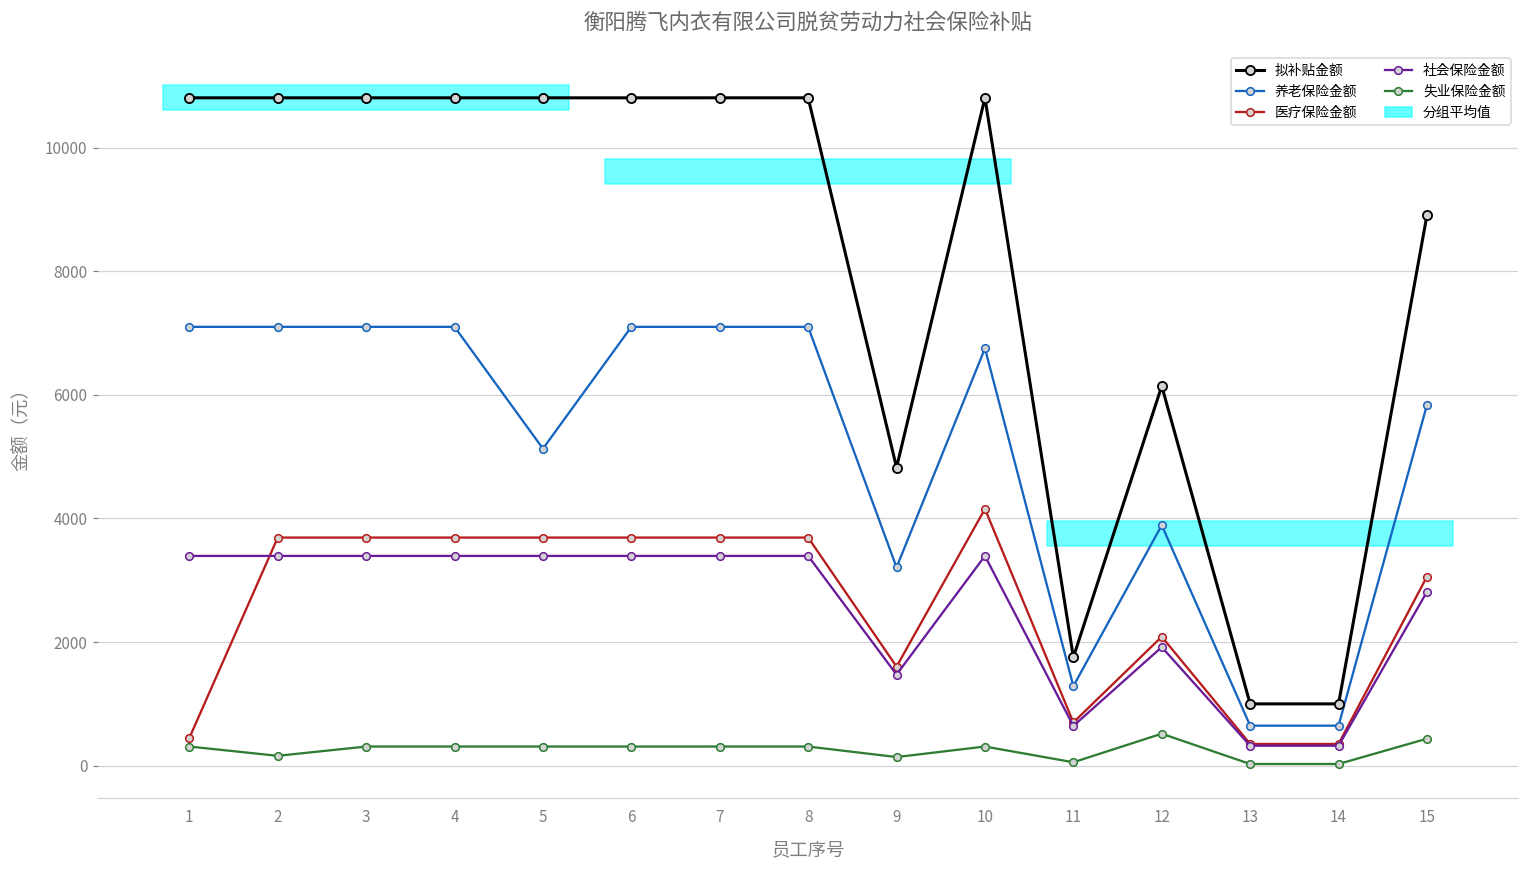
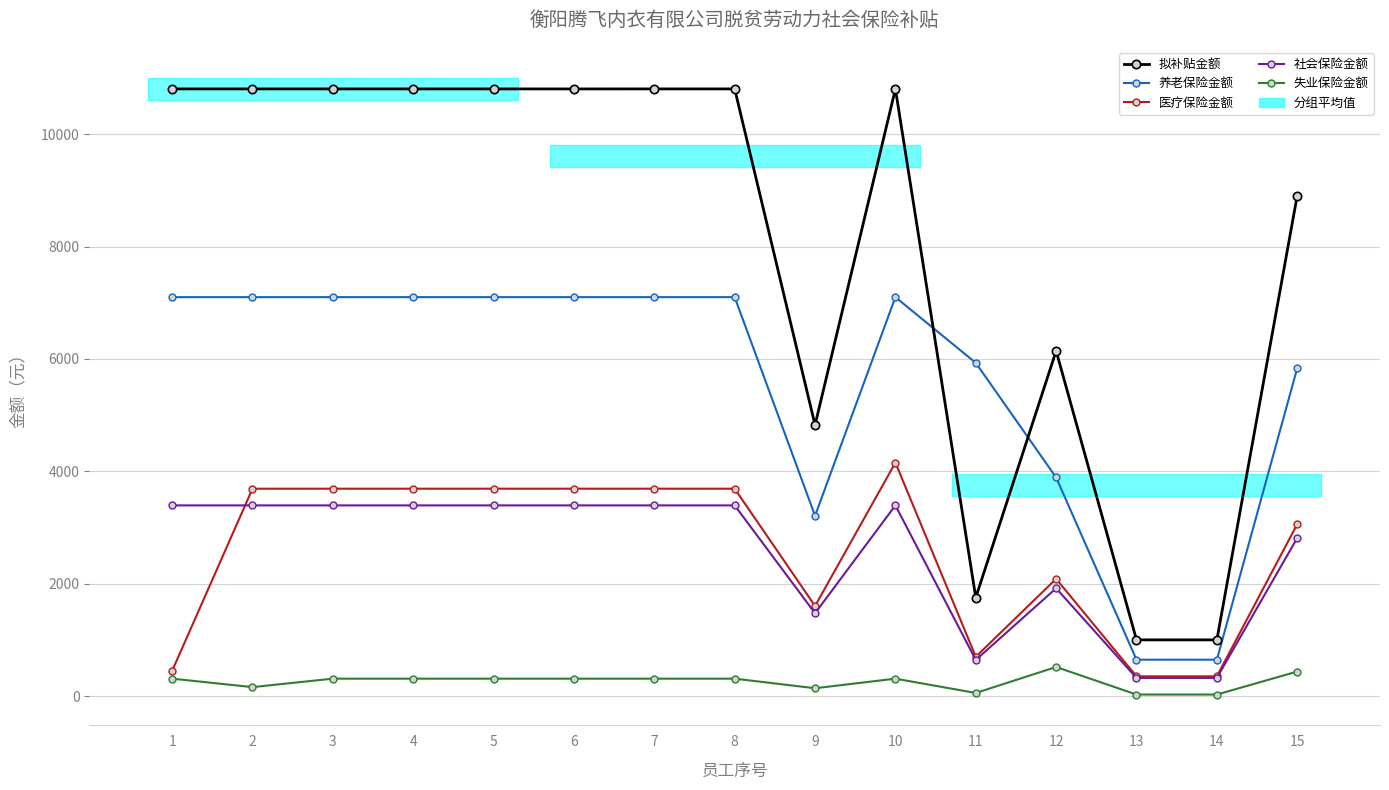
  {
    "拟补贴金额": {
      "1": 10800,
      "2": 10800,
      "3": 10800,
      "4": 10800,
      "5": 10800,
      "6": 10800,
      "7": 10800,
      "8": 10800,
      "9": 4800,
      "10": 10800,
      "11": 1800,
      "12": 6100,
      "13": 1000,
      "14": 1000,
      "15": 8900
    },
    "养老保险金额": {
      "1": 7100,
      "2": 7100,
      "3": 7100,
      "4": 7100,
-     "5": 5100,
+     "5": 7100,
      "6": 7100,
      "7": 7100,
      "8": 7100,
      "9": 3200,
-     "10": 6800,
-     "11": 1300,
+     "10": 7100,
+     "11": 5900,
      "12": 3900,
      "13": 600,
      "14": 600,
      "15": 5800
    },
    "医疗保险金额": {
      "1": 400,
      "2": 3700,
      "3": 3700,
      "4": 3700,
      "5": 3700,
      "6": 3700,
      "7": 3700,
      "8": 3700,
      "9": 1600,
      "10": 4200,
      "11": 700,
      "12": 2100,
      "15": 3100
    },
    "社会保险金额": {
      "1": 3400,
      "2": 3400,
      "3": 3400,
      "4": 3400,
      "5": 3400,
      "6": 3400,
      "7": 3400,
      "8": 3400,
      "9": 1500,
      "10": 3400,
      "11": 600,
      "12": 1900,
      "15": 2800
    },
    "失业保险金额": {
      "1": 300,
      "2": 200,
      "3": 300,
      "4": 300,
      "5": 300,
      "6": 300,
      "7": 300,
      "8": 300,
      "9": 100,
      "10": 300,
      "11": 100,
      "12": 500,
      "13": 0,
      "14": 0,
      "15": 400
    }
  }
